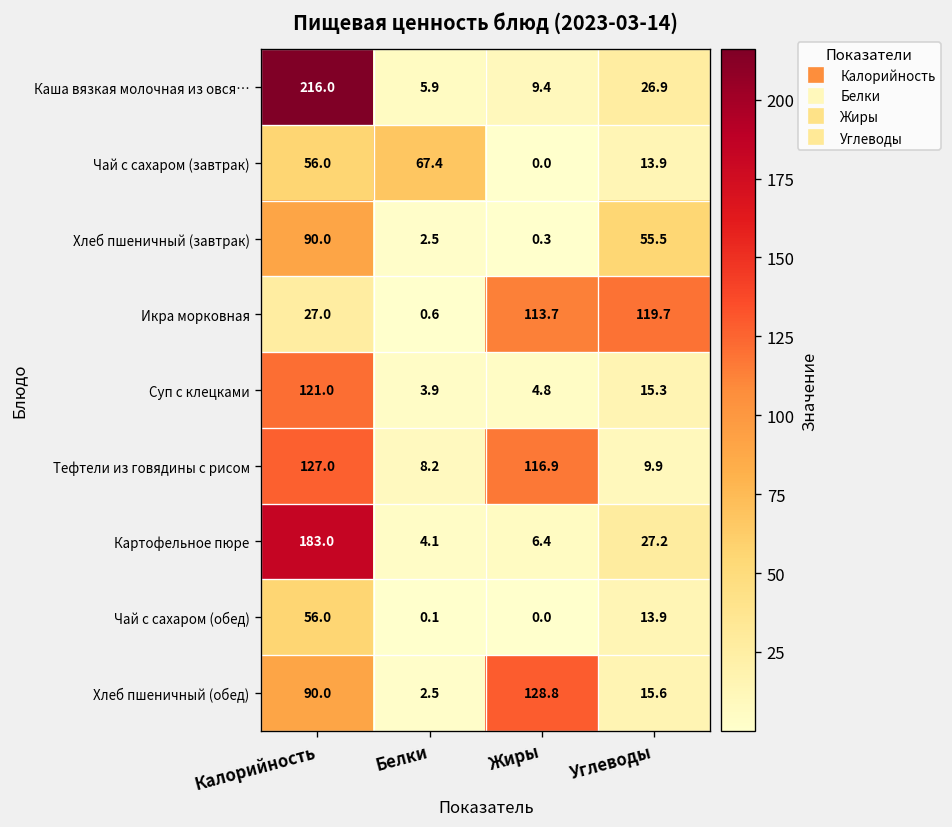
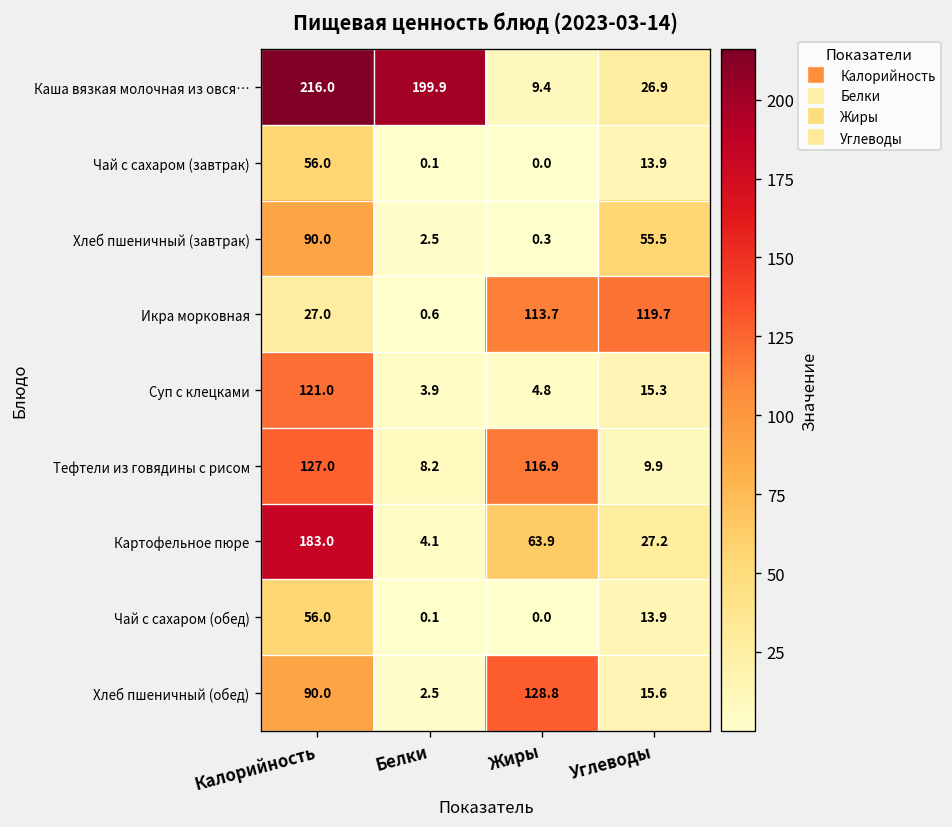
  {
    "Каша вязкая молочная из овся…": {
      "Калорийность": 216.0,
-     "Белки": 5.9,
+     "Белки": 199.9,
      "Жиры": 9.4,
      "Углеводы": 26.9
    },
    "Чай с сахаром (завтрак)": {
      "Калорийность": 56.0,
-     "Белки": 67.4,
+     "Белки": 0.1,
      "Жиры": 0.0,
      "Углеводы": 13.9
    },
    "Хлеб пшеничный (завтрак)": {
      "Калорийность": 90.0,
      "Белки": 2.5,
      "Жиры": 0.3,
      "Углеводы": 55.5
    },
    "Икра морковная": {
      "Калорийность": 27.0,
      "Белки": 0.6,
      "Жиры": 113.7,
      "Углеводы": 119.7
    },
    "Суп с клецками": {
      "Калорийность": 121.0,
      "Белки": 3.9,
      "Жиры": 4.8,
      "Углеводы": 15.3
    },
    "Тефтели из говядины с рисом": {
      "Калорийность": 127.0,
      "Белки": 8.2,
      "Жиры": 116.9,
      "Углеводы": 9.9
    },
    "Картофельное пюре": {
      "Калорийность": 183.0,
      "Белки": 4.1,
-     "Жиры": 6.4,
+     "Жиры": 63.9,
      "Углеводы": 27.2
    },
    "Чай с сахаром (обед)": {
      "Калорийность": 56.0,
      "Белки": 0.1,
      "Жиры": 0.0,
      "Углеводы": 13.9
    },
    "Хлеб пшеничный (обед)": {
      "Калорийность": 90.0,
      "Белки": 2.5,
      "Жиры": 128.8,
      "Углеводы": 15.6
    }
  }
